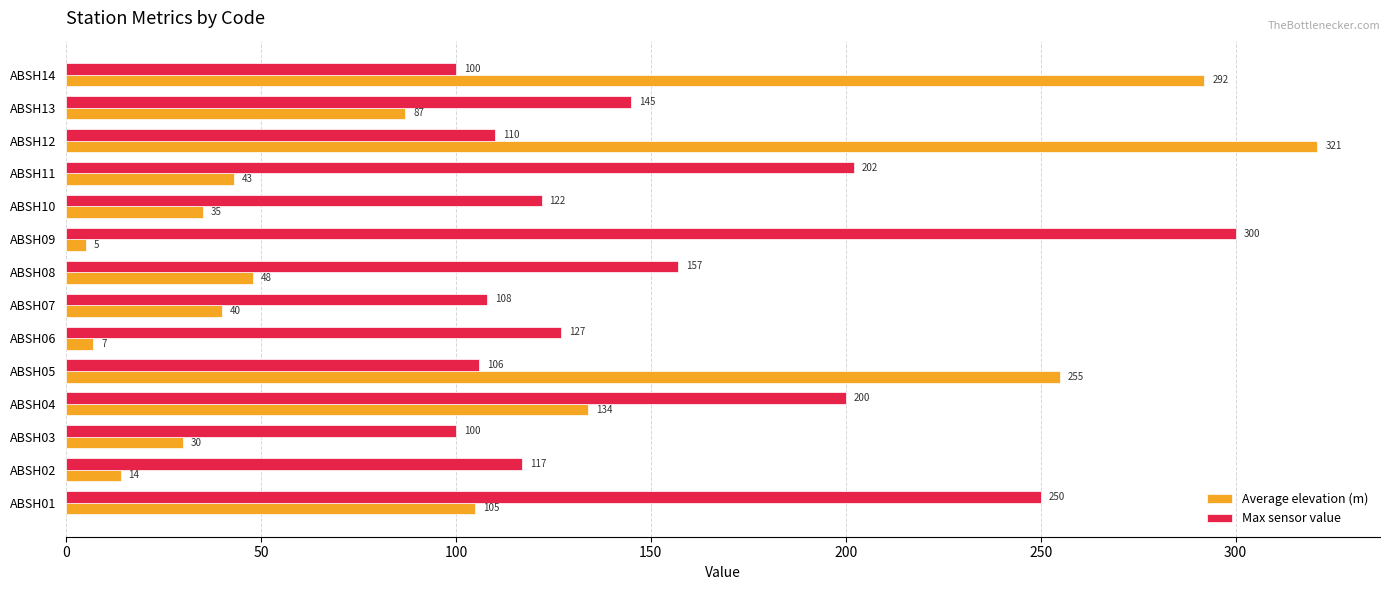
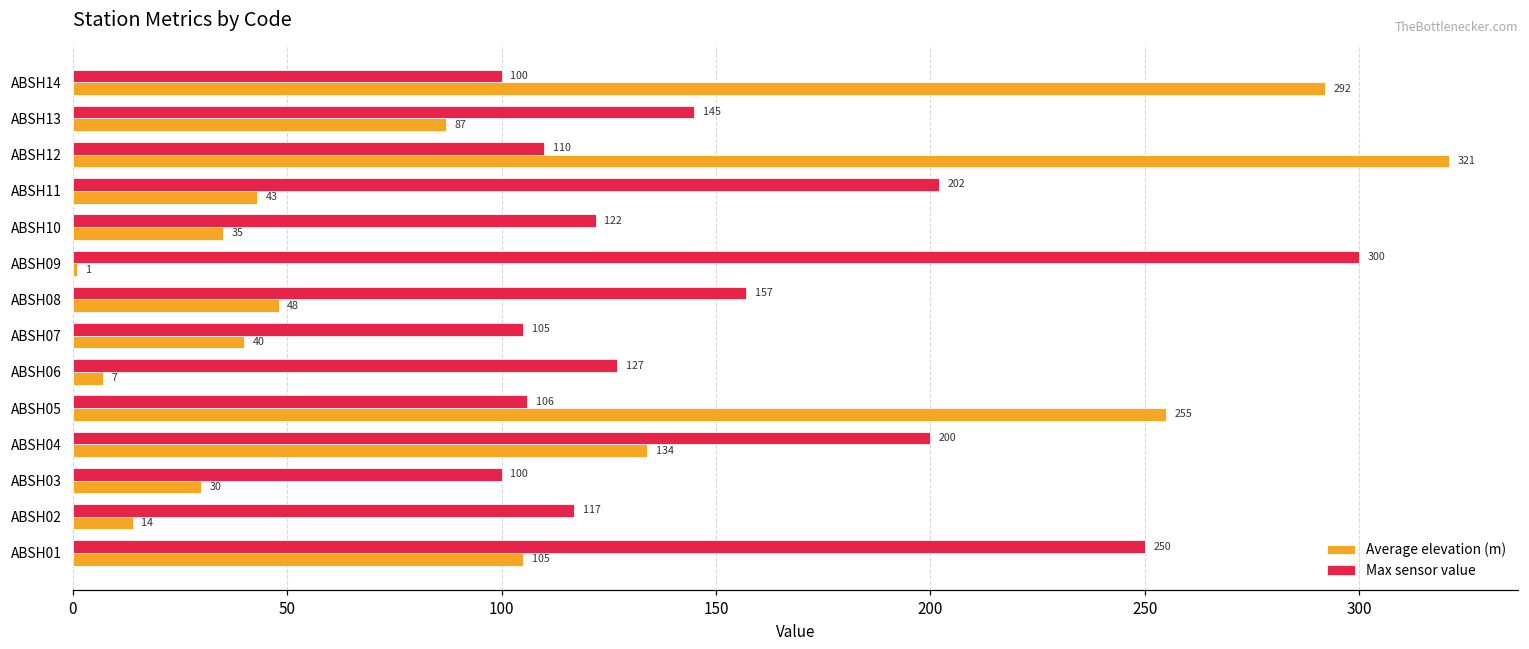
  {
    "Average elevation (m)": {
      "ABSH14": 292,
      "ABSH13": 87,
      "ABSH12": 321,
      "ABSH11": 43,
      "ABSH10": 35,
-     "ABSH09": 5,
+     "ABSH09": 1,
      "ABSH08": 48,
      "ABSH07": 40,
      "ABSH06": 7,
      "ABSH05": 255,
      "ABSH04": 134,
      "ABSH03": 30,
      "ABSH02": 14,
      "ABSH01": 105
    },
    "Max sensor value": {
      "ABSH14": 100,
      "ABSH13": 145,
      "ABSH12": 110,
      "ABSH11": 202,
      "ABSH10": 122,
      "ABSH09": 300,
      "ABSH08": 157,
-     "ABSH07": 108,
+     "ABSH07": 105,
      "ABSH06": 127,
      "ABSH05": 106,
      "ABSH04": 200,
      "ABSH03": 100,
      "ABSH02": 117,
      "ABSH01": 250
    }
  }
